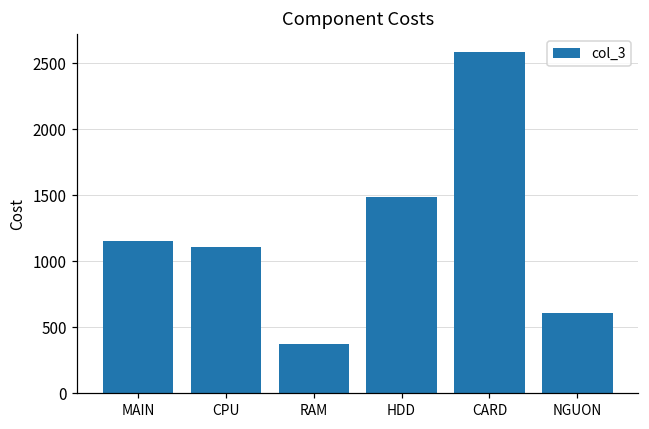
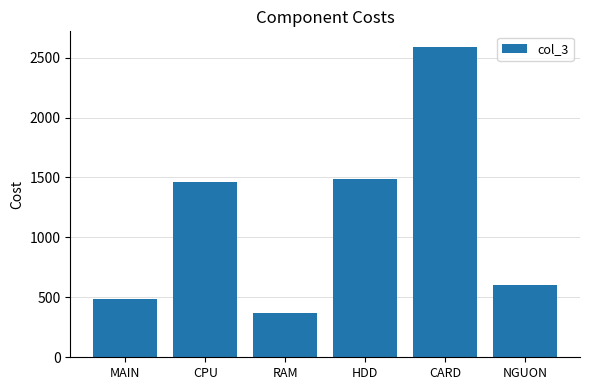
  {
-   "MAIN": 1150,
-   "CPU": 1100,
+   "MAIN": 490,
+   "CPU": 1470,
    "RAM": 370,
    "HDD": 1490,
    "CARD": 2590,
    "NGUON": 610
  }
